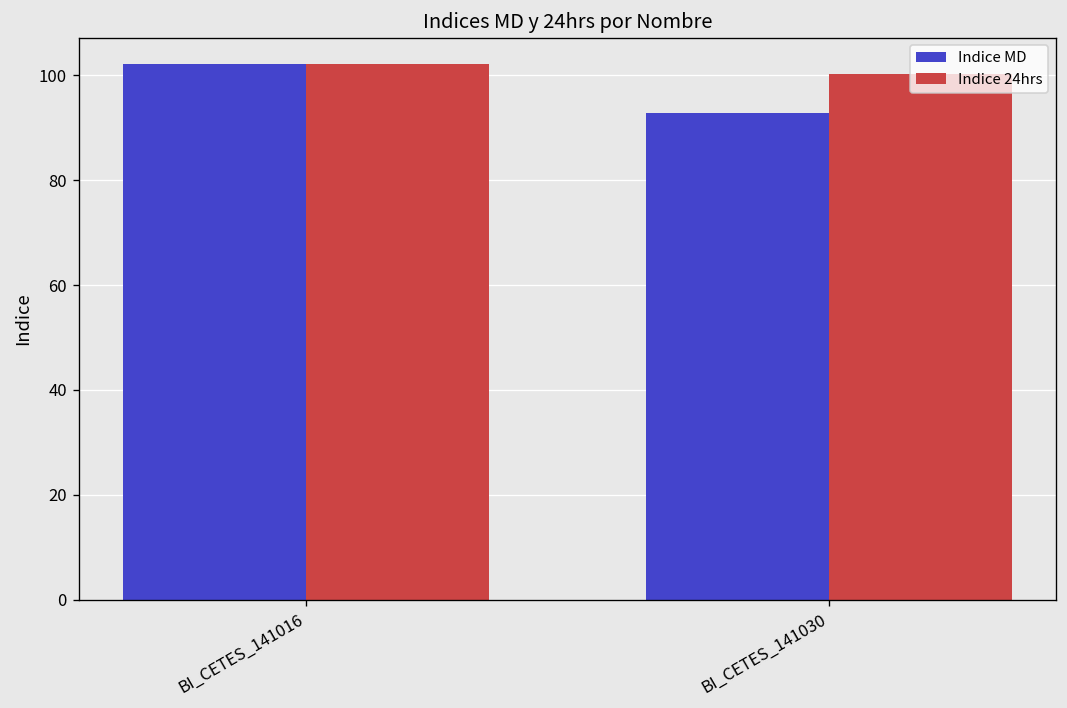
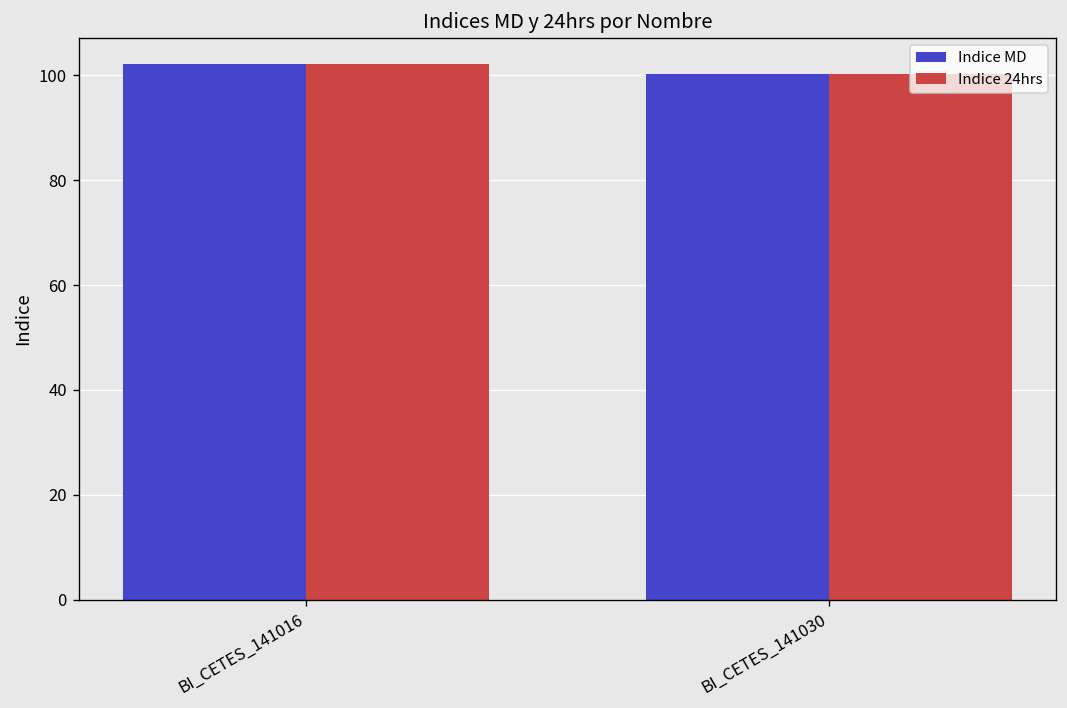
  {
    "Indice MD": {
      "BI_CETES_141016": 102,
-     "BI_CETES_141030": 93
+     "BI_CETES_141030": 100
    },
    "Indice 24hrs": {
      "BI_CETES_141016": 102
    }
  }
